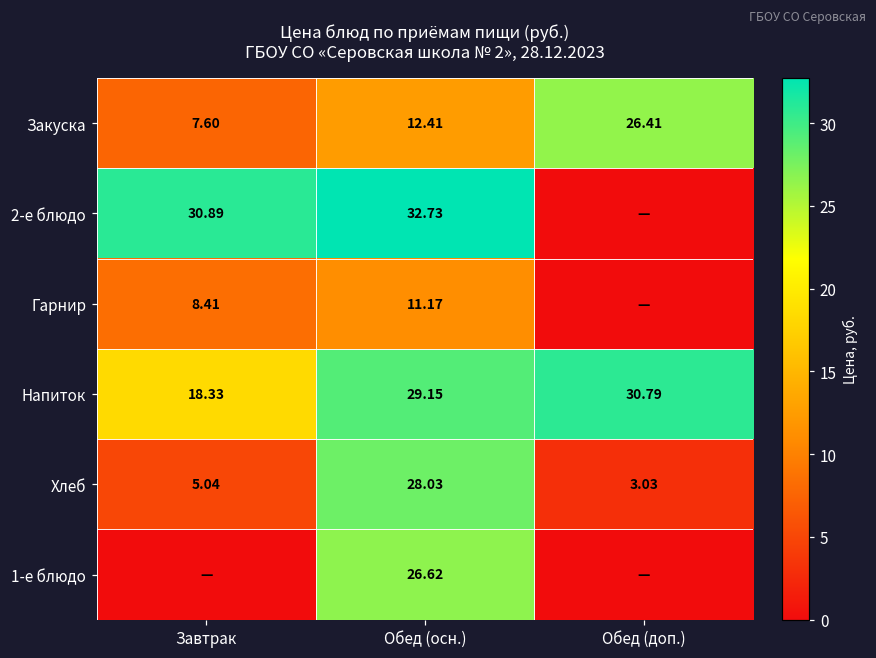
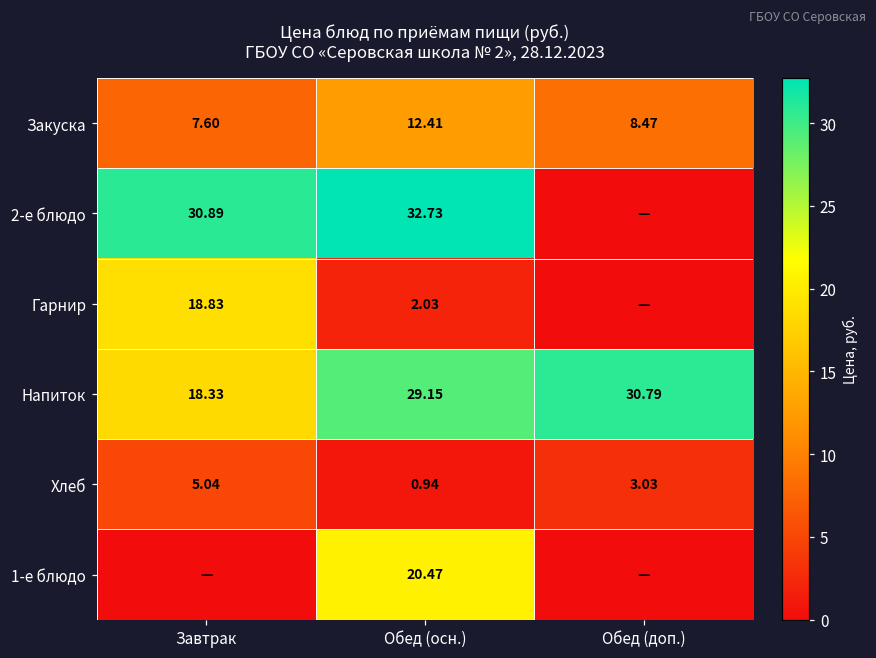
  {
    "Закуска": {
      "Завтрак": 7.60,
      "Обед (осн.)": 12.41,
-     "Обед (доп.)": 26.41
+     "Обед (доп.)": 8.47
    },
    "2-е блюдо": {
      "Завтрак": 30.89,
      "Обед (осн.)": 32.73
    },
    "Гарнир": {
-     "Завтрак": 8.41,
-     "Обед (осн.)": 11.17
+     "Завтрак": 18.83,
+     "Обед (осн.)": 2.03
    },
    "Напиток": {
      "Завтрак": 18.33,
      "Обед (осн.)": 29.15,
      "Обед (доп.)": 30.79
    },
    "Хлеб": {
      "Завтрак": 5.04,
-     "Обед (осн.)": 28.03,
+     "Обед (осн.)": 0.94,
      "Обед (доп.)": 3.03
    },
    "1-е блюдо": {
-     "Обед (осн.)": 26.62
+     "Обед (осн.)": 20.47
    }
  }
